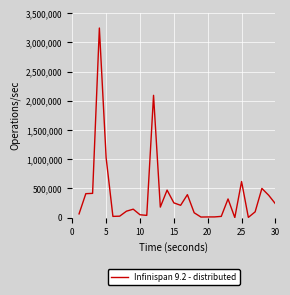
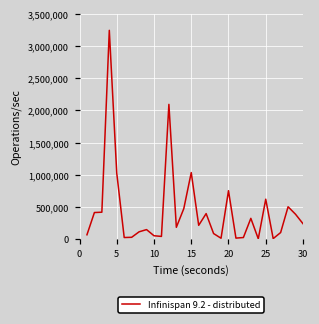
  {
    "5": "1,000,000",
    "10": "0",
-   "15": "300,000",
-   "20": "0",
+   "15": "1,000,000",
+   "20": "800,000",
    "25": "600,000",
    "30": "200,000"
  }
